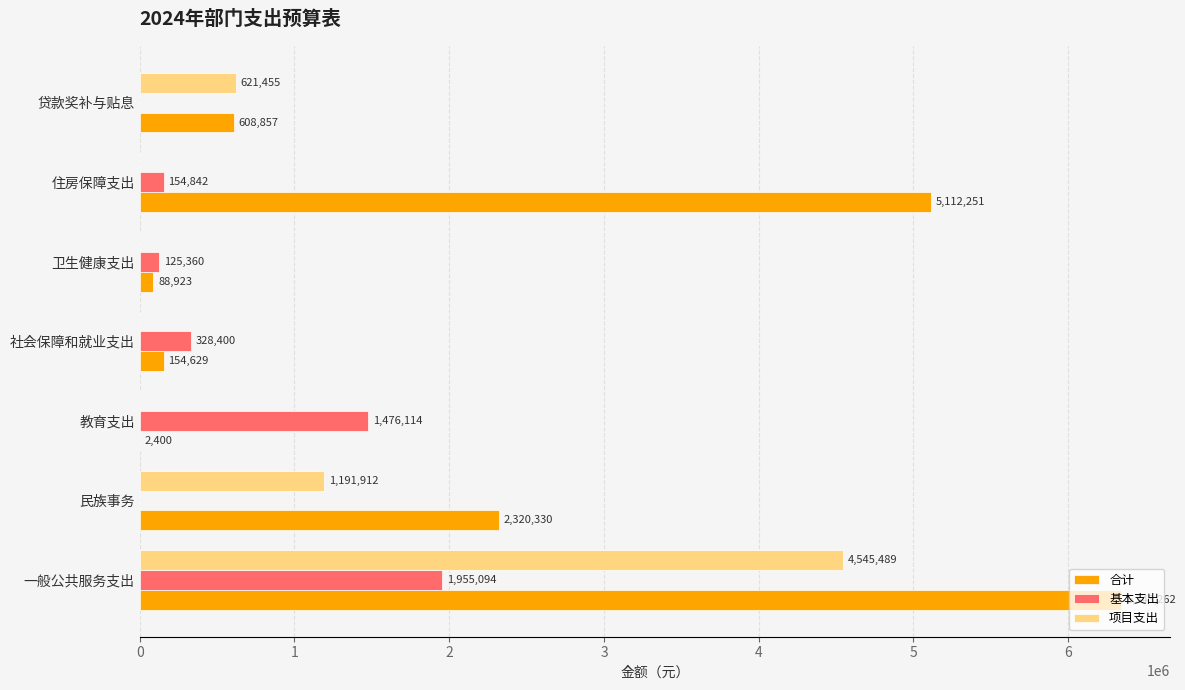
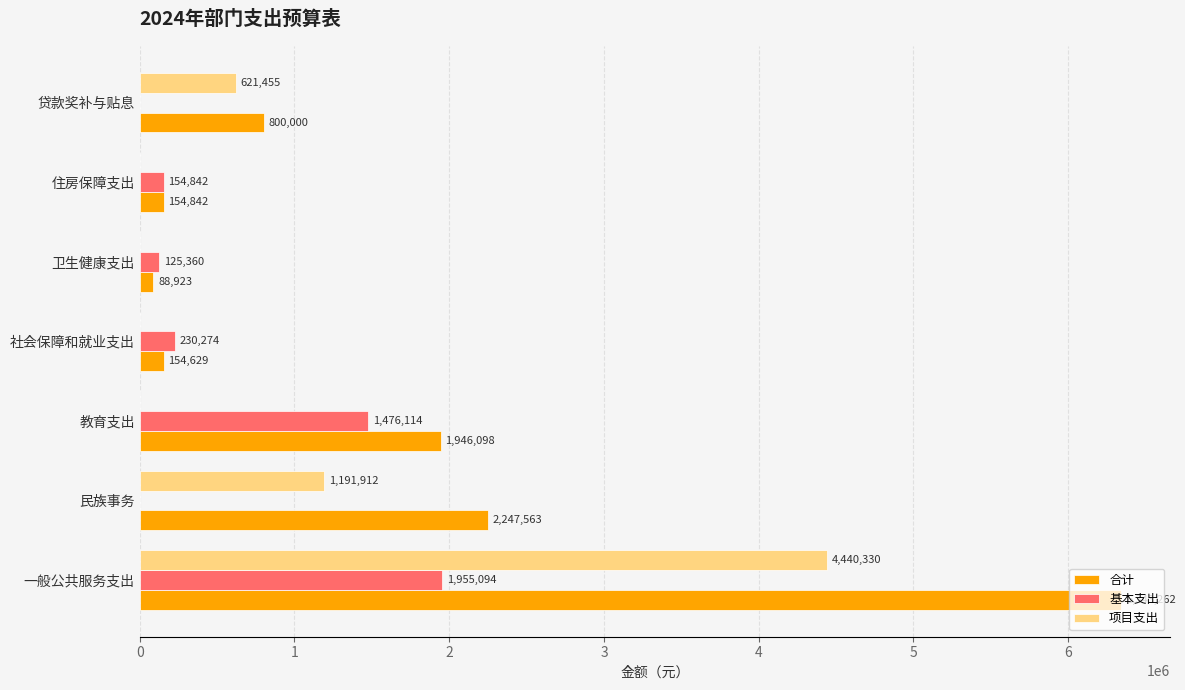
  {
    "合计": {
-     "贷款奖补与贴息": "608,857",
-     "住房保障支出": "5,112,251",
+     "贷款奖补与贴息": "800,000",
+     "住房保障支出": "154,842",
      "卫生健康支出": "88,923",
      "社会保障和就业支出": "154,629",
-     "教育支出": "2,400",
-     "民族事务": "2,320,330"
+     "教育支出": "1,946,098",
+     "民族事务": "2,247,563"
    },
    "基本支出": {
      "住房保障支出": "154,842",
      "卫生健康支出": "125,360",
-     "社会保障和就业支出": "328,400",
+     "社会保障和就业支出": "230,274",
      "教育支出": "1,476,114",
      "一般公共服务支出": "1,955,094"
    },
    "项目支出": {
      "贷款奖补与贴息": "621,455",
      "民族事务": "1,191,912",
-     "一般公共服务支出": "4,545,489"
+     "一般公共服务支出": "4,440,330"
    }
  }
